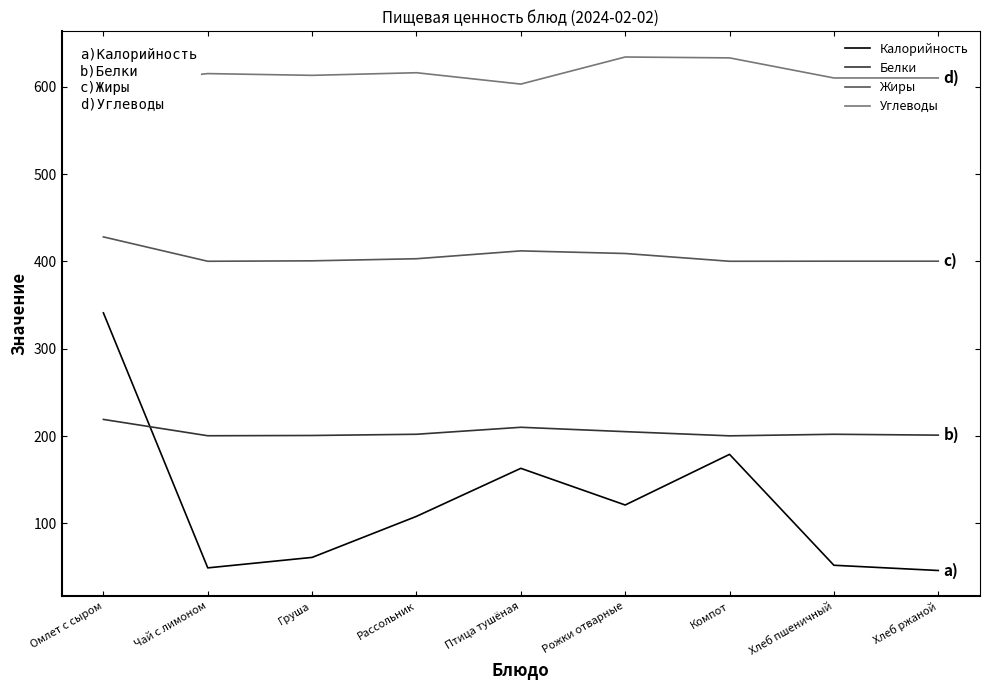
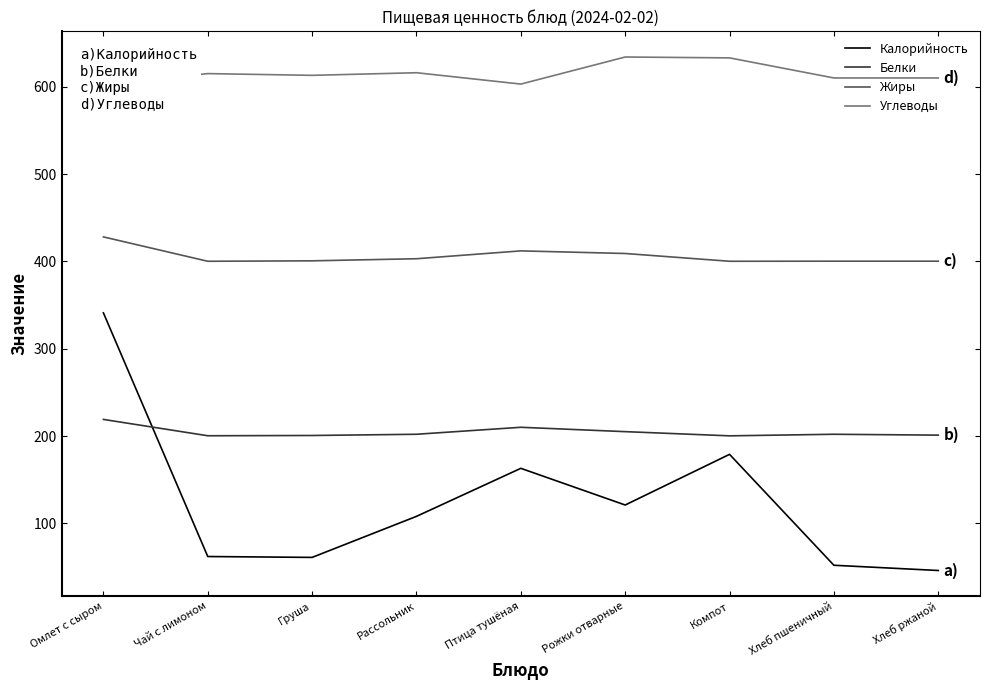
  {
    "Калорийность": {
      "Омлет с сыром": 340,
-     "Чай с лимоном": 50,
+     "Чай с лимоном": 60,
      "Груша": 60,
      "Рассольник": 110,
      "Птица тушёная": 160,
      "Рожки отварные": 120,
      "Компот": 180,
      "Хлеб пшеничный": 50,
      "Хлеб ржаной": 50
    }
  }
